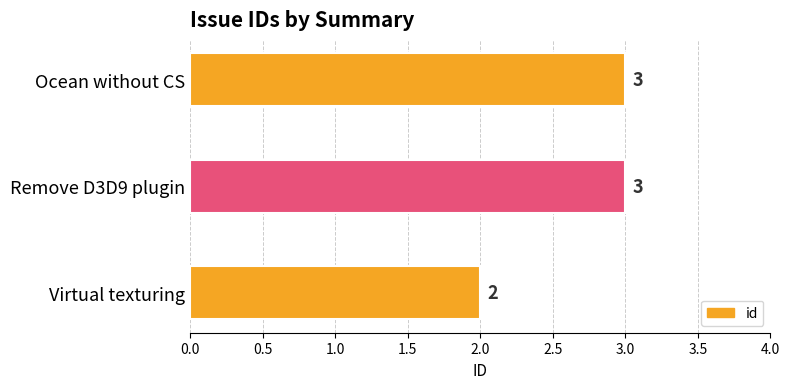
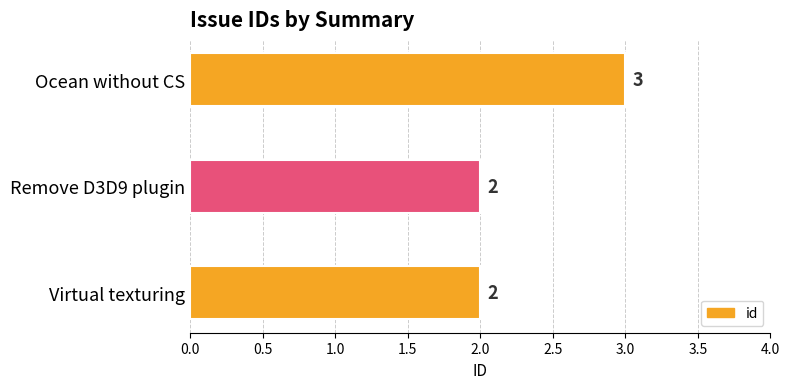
  {
    "Ocean without CS": 3,
-   "Remove D3D9 plugin": 3,
+   "Remove D3D9 plugin": 2,
    "Virtual texturing": 2
  }
